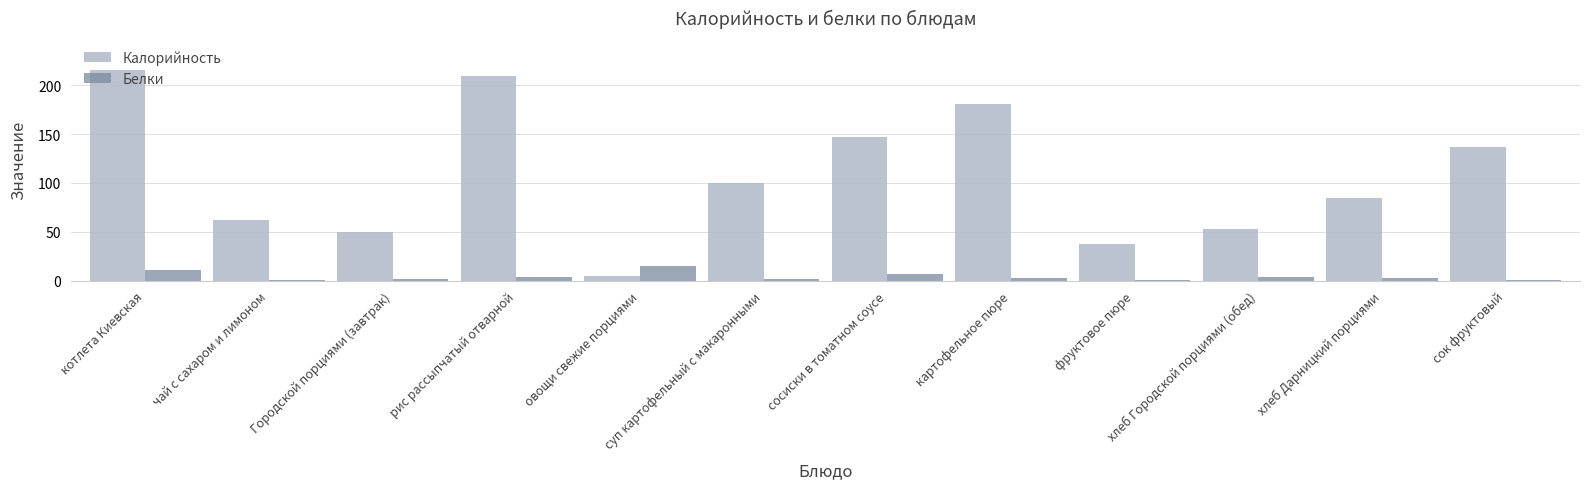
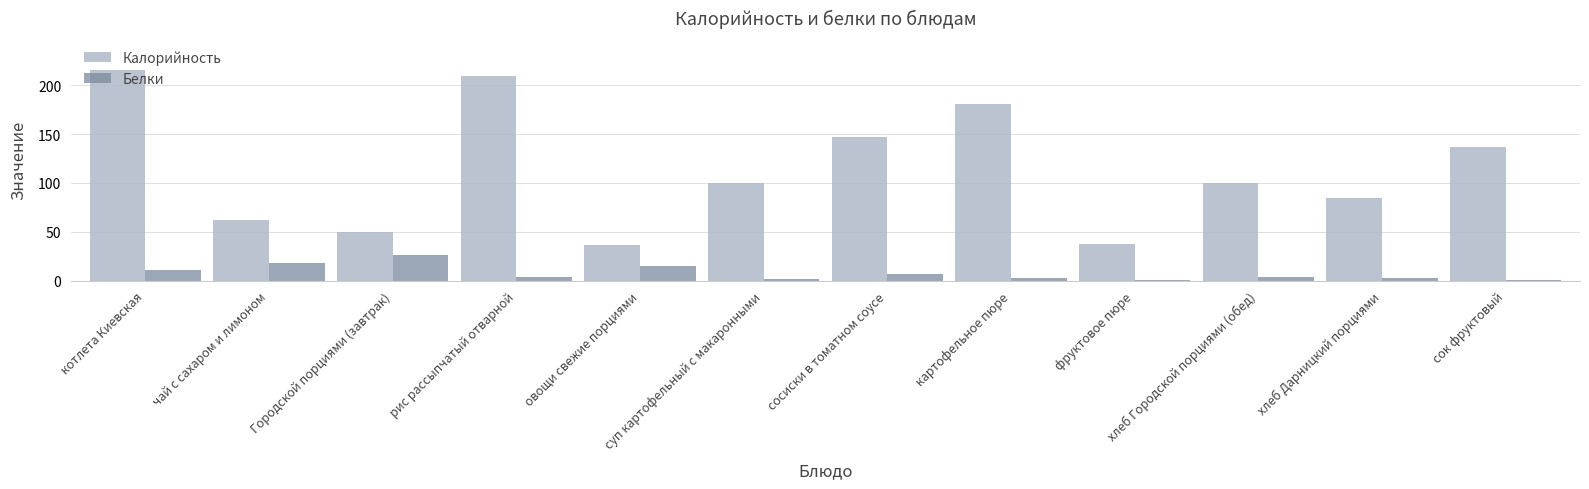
  {
    "Калорийность": {
      "котлета Киевская": 220,
      "чай с сахаром и лимоном": 60,
      "Городской порциями (завтрак)": 50,
      "рис рассыпчатый отварной": 210,
-     "овощи свежие порциями": 0,
+     "овощи свежие порциями": 40,
      "суп картофельный с макаронными": 100,
      "сосиски в томатном соусе": 150,
      "картофельное пюре": 180,
      "фруктовое пюре": 40,
-     "хлеб Городской порциями (обед)": 50,
+     "хлеб Городской порциями (обед)": 100,
      "хлеб Дарницкий порциями": 90,
      "сок фруктовый": 140
    },
    "Белки": {
      "котлета Киевская": 10,
-     "чай с сахаром и лимоном": 0,
-     "Городской порциями (завтрак)": 0,
+     "чай с сахаром и лимоном": 20,
+     "Городской порциями (завтрак)": 30,
      "рис рассыпчатый отварной": 0,
      "овощи свежие порциями": 20,
      "сосиски в томатном соусе": 10,
      "картофельное пюре": 0,
      "хлеб Городской порциями (обед)": 0,
      "хлеб Дарницкий порциями": 0
    }
  }
